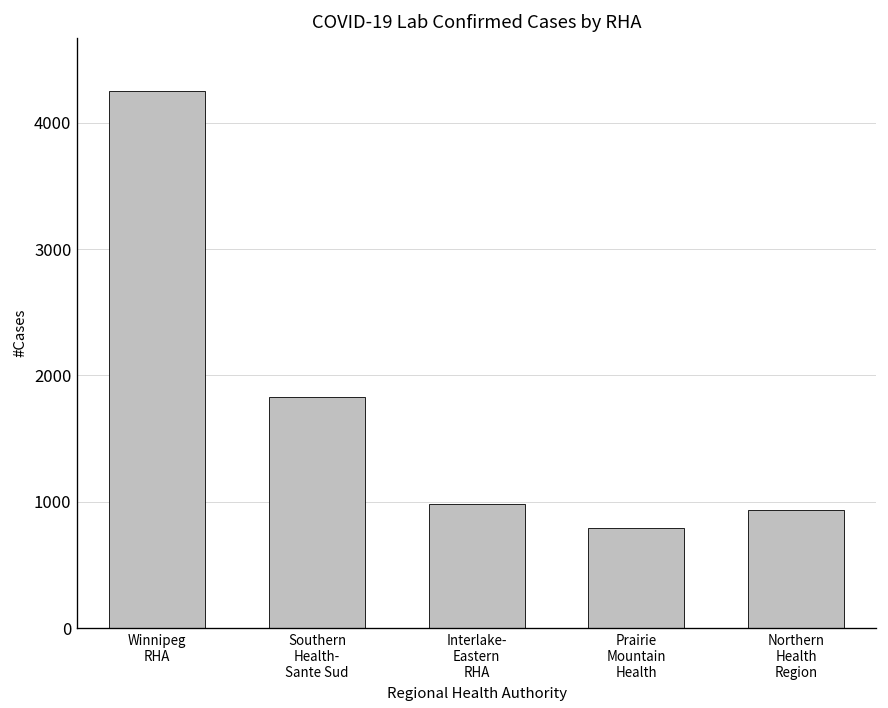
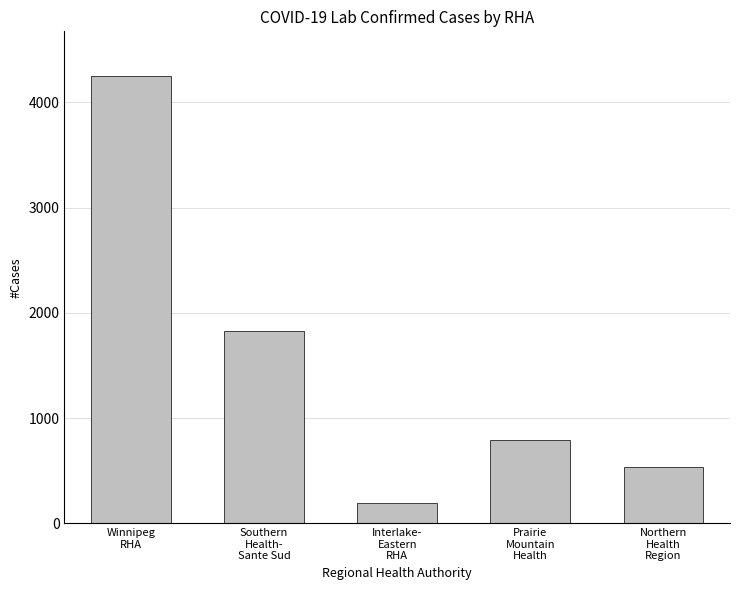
  {
    "Winnipeg RHA": 4250,
    "Southern Health- Sante Sud": 1830,
-   "Interlake- Eastern RHA": 980,
+   "Interlake- Eastern RHA": 200,
    "Prairie Mountain Health": 790,
-   "Northern Health Region": 940
+   "Northern Health Region": 540
  }
